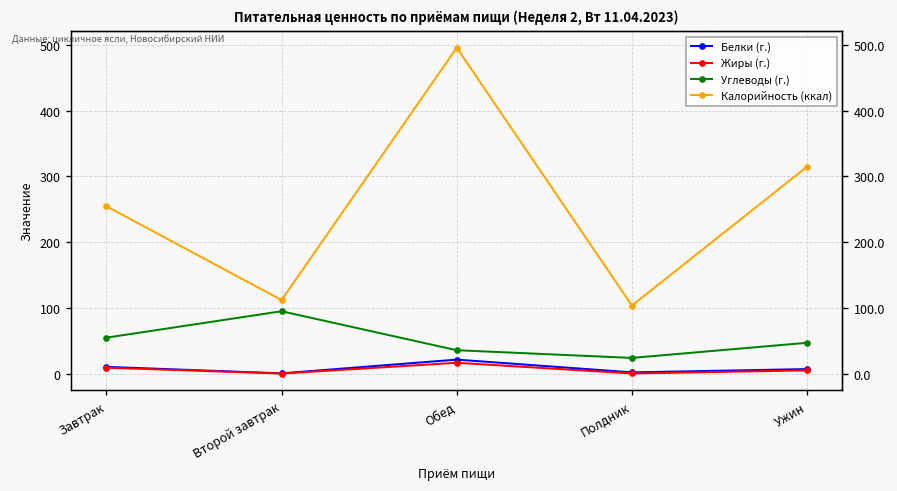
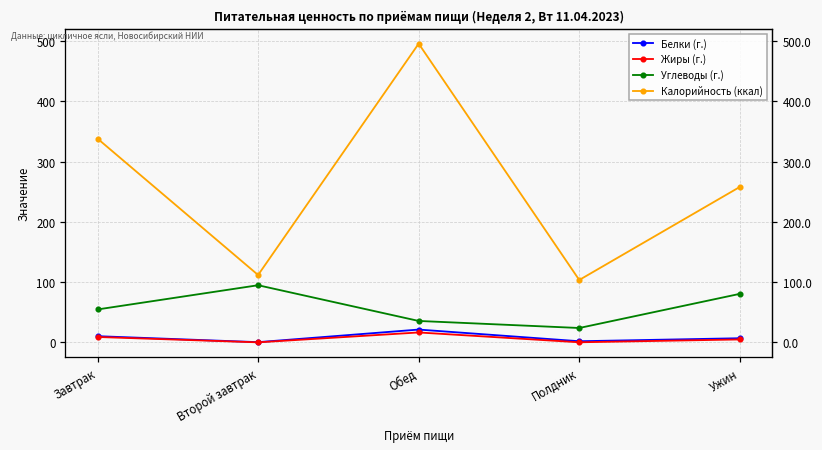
  {
    "Белки (г.)": {
      "Обед": 20
    },
    "Жиры (г.)": {
      "Обед": 20
    },
    "Углеводы (г.)": {
      "Завтрак": 50,
      "Второй завтрак": 90,
      "Обед": 40,
      "Полдник": 20,
-     "Ужин": 50
+     "Ужин": 80
    },
    "Калорийность (ккал)": {
-     "Завтрак": 250,
+     "Завтрак": 340,
      "Второй завтрак": 110,
      "Обед": 500,
      "Полдник": 100,
-     "Ужин": 310
+     "Ужин": 260
    }
  }
